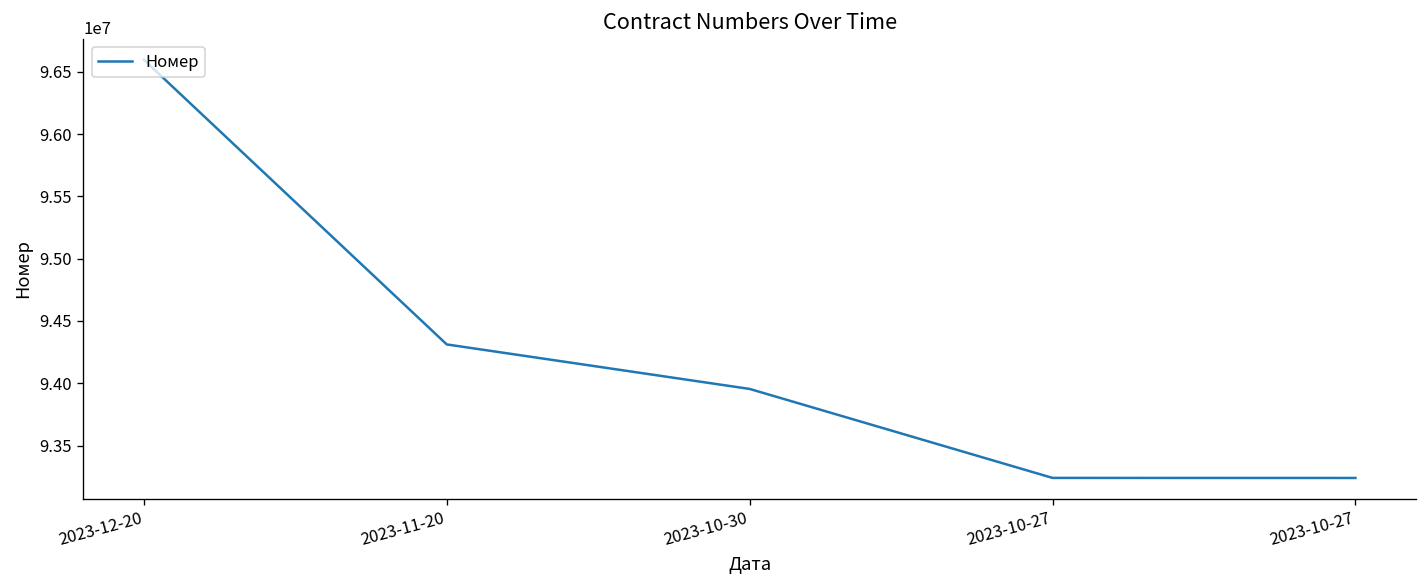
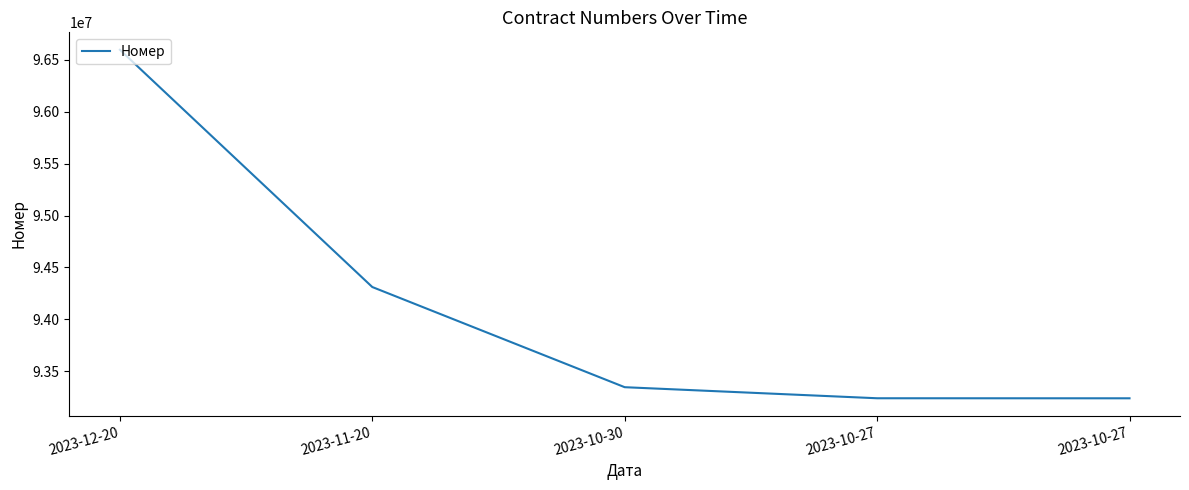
  {
    "2023-11-20": 94310000,
-   "2023-10-30": 93950000
+   "2023-10-30": 93350000
  }
